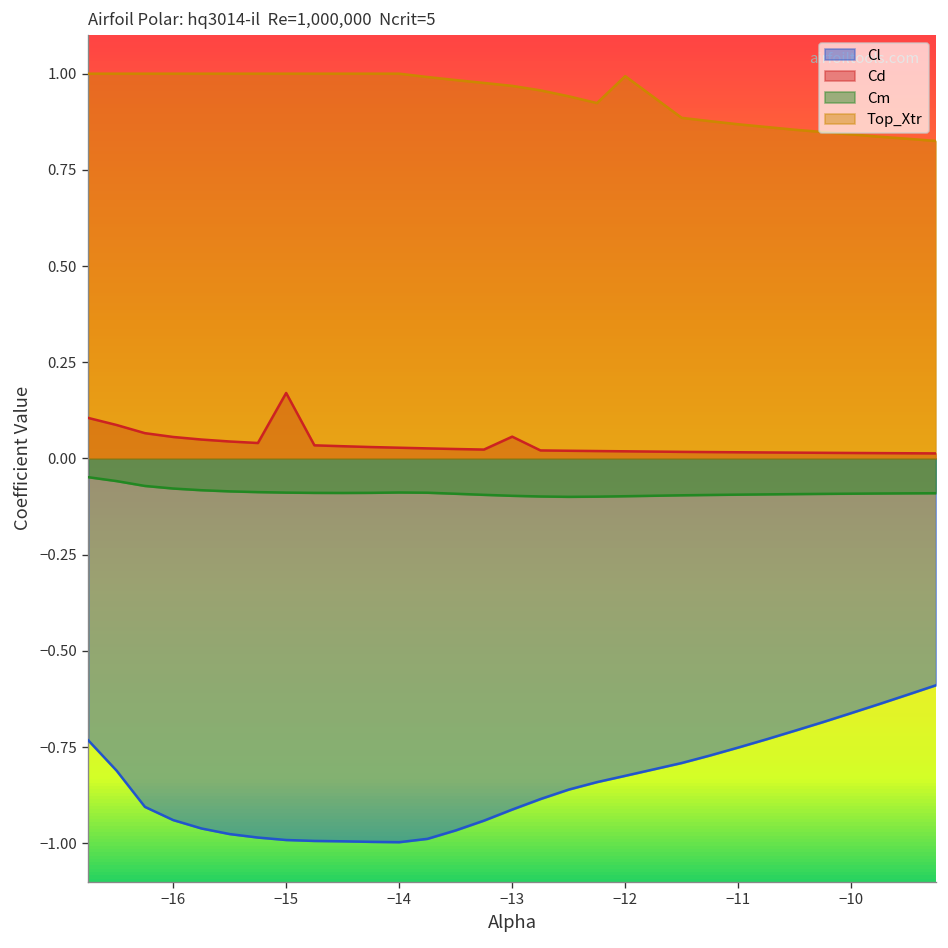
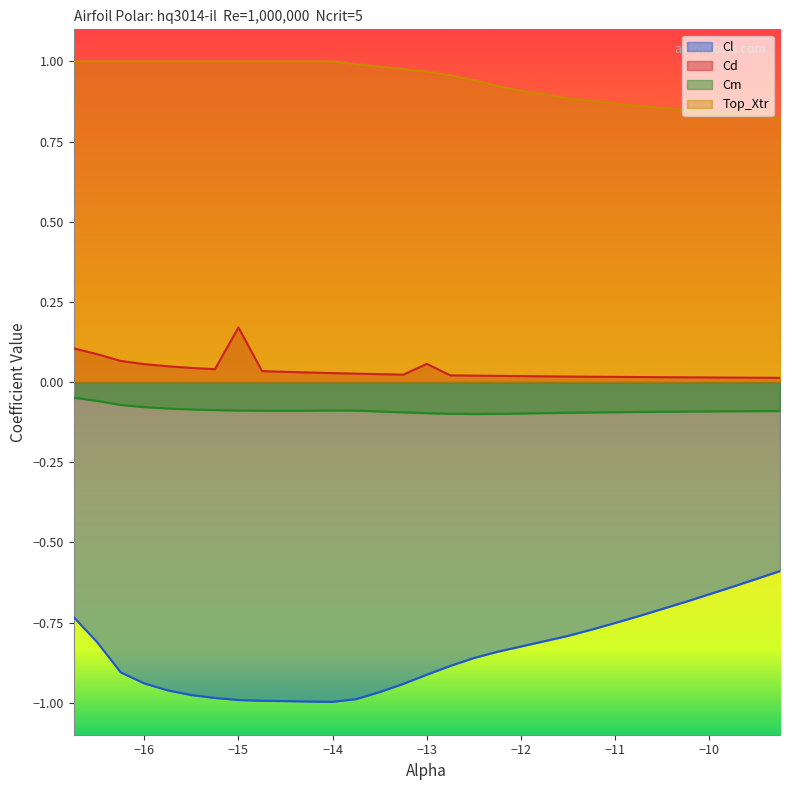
  {
    "Cd": {
      "−16": 0.06,
      "−15": 0.17,
      "−14": 0.03,
      "−13": 0.06,
      "−12": 0.02,
      "−11": 0.02,
      "−10": 0.01
    },
    "Top_Xtr": {
      "−16": 1.00,
      "−15": 1.00,
      "−14": 1.00,
      "−13": 0.97,
-     "−12": 0.99,
+     "−12": 0.91,
      "−11": 0.87
    }
  }
